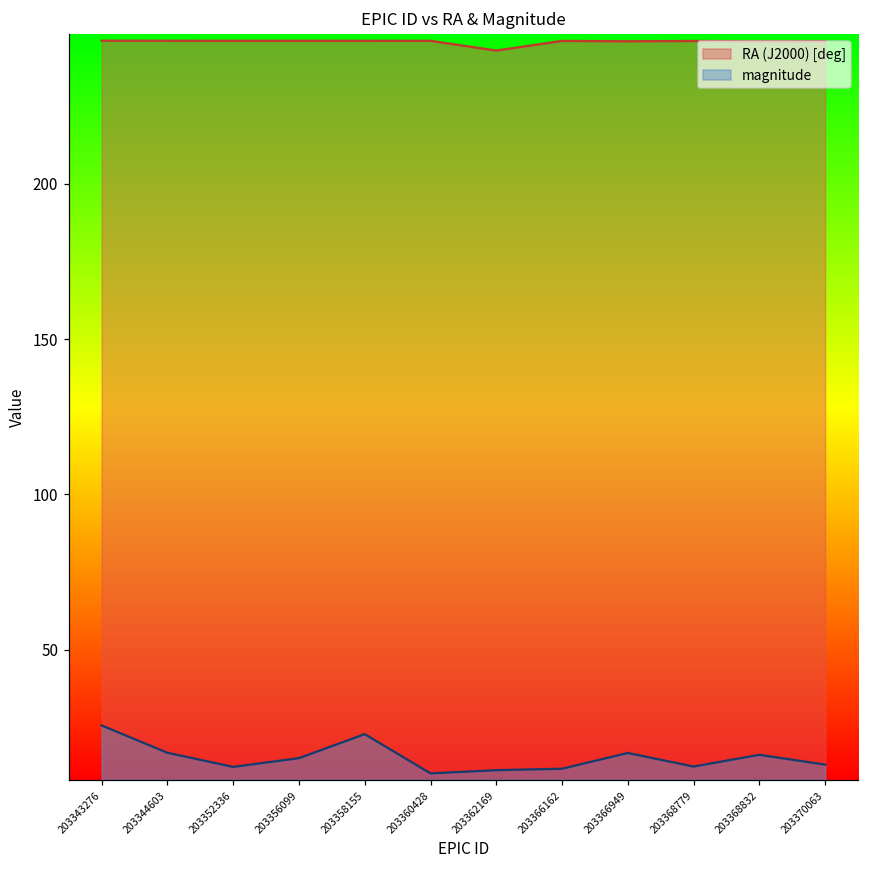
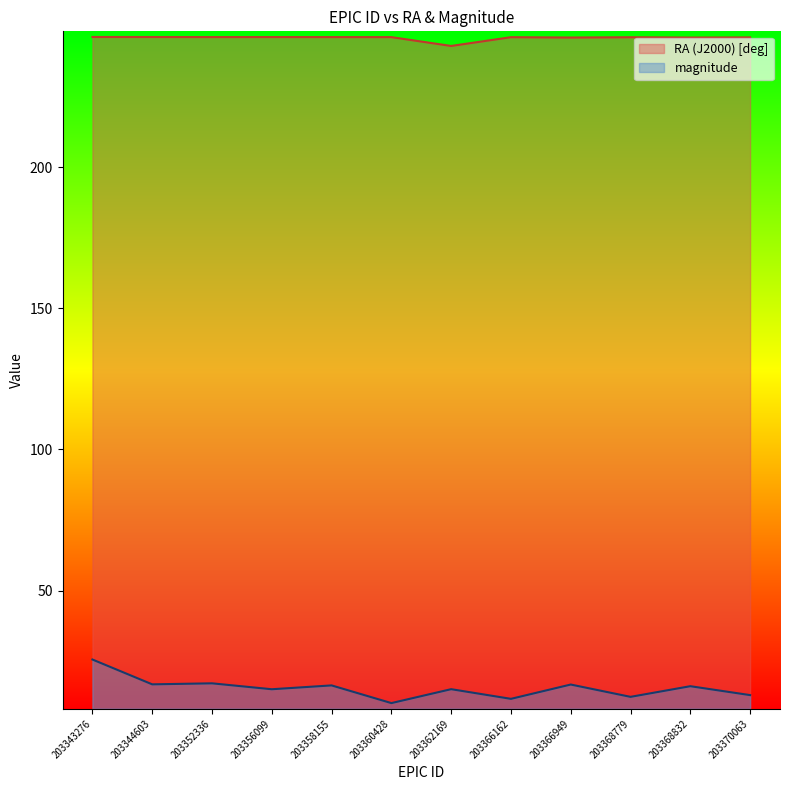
  {
    "RA (J2000) [deg]": {
      "203343276": 246,
      "203344603": 246,
      "203352336": 246,
      "203356099": 246,
      "203358155": 246,
      "203360428": 246,
      "203362169": 243,
      "203366162": 246,
      "203366949": 246,
      "203368779": 246,
      "203370063": 246
    },
    "magnitude": {
      "203343276": 26,
      "203344603": 17,
-     "203352336": 12,
+     "203352336": 17,
      "203356099": 15,
-     "203358155": 23,
+     "203358155": 16,
      "203360428": 10,
-     "203362169": 11,
+     "203362169": 15,
      "203366162": 12,
      "203366949": 17,
      "203368779": 12,
      "203368832": 16,
      "203370063": 13
    }
  }
